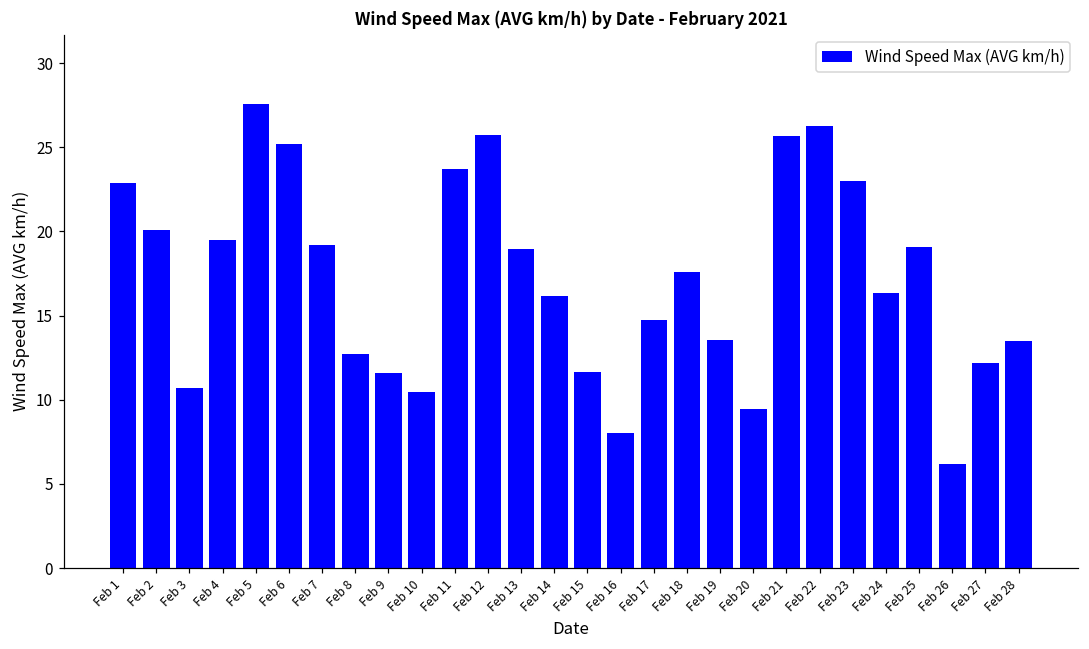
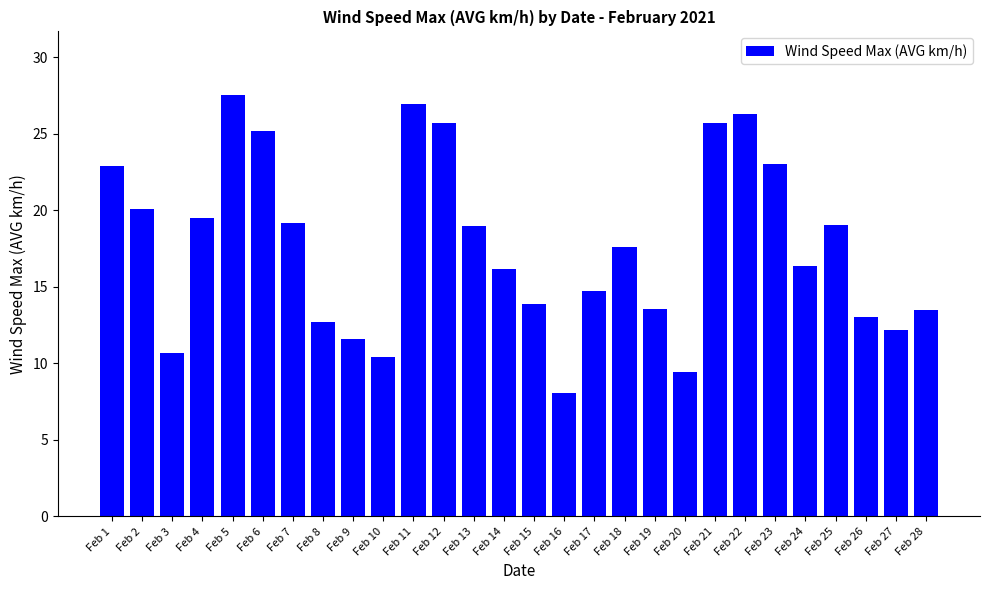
  {
    "Feb 1": 22.9,
    "Feb 2": 20.1,
    "Feb 3": 10.7,
    "Feb 4": 19.5,
    "Feb 5": 27.6,
    "Feb 6": 25.2,
    "Feb 7": 19.2,
    "Feb 8": 12.7,
    "Feb 9": 11.6,
    "Feb 10": 10.4,
-   "Feb 11": 23.7,
+   "Feb 11": 27.0,
    "Feb 12": 25.7,
    "Feb 13": 19.0,
    "Feb 14": 16.2,
-   "Feb 15": 11.7,
+   "Feb 15": 13.9,
    "Feb 16": 8.1,
    "Feb 17": 14.7,
    "Feb 18": 17.6,
    "Feb 19": 13.6,
    "Feb 20": 9.4,
    "Feb 21": 25.7,
    "Feb 22": 26.3,
    "Feb 23": 23.0,
    "Feb 24": 16.4,
    "Feb 25": 19.1,
-   "Feb 26": 6.2,
+   "Feb 26": 13.1,
    "Feb 27": 12.2,
    "Feb 28": 13.5
  }
